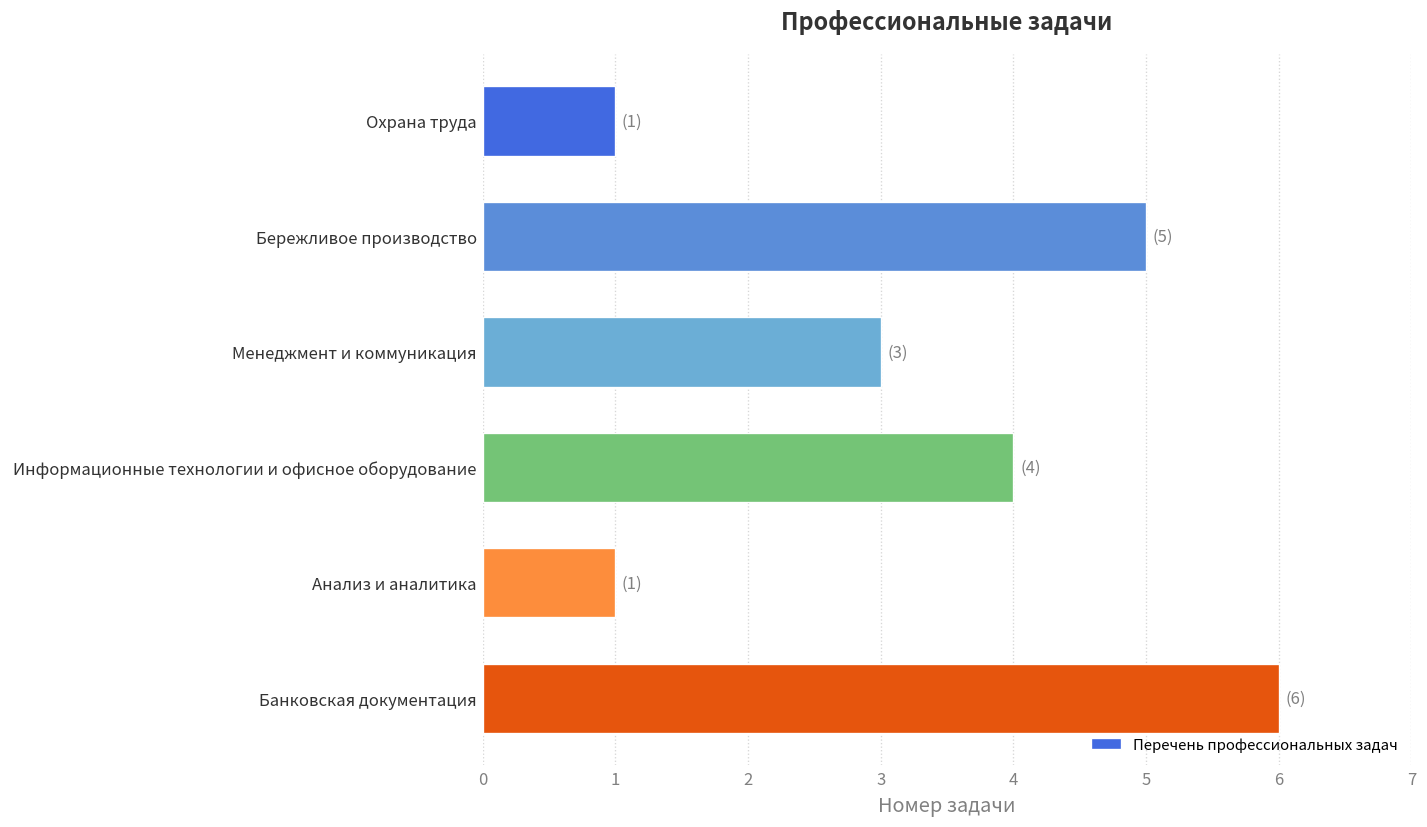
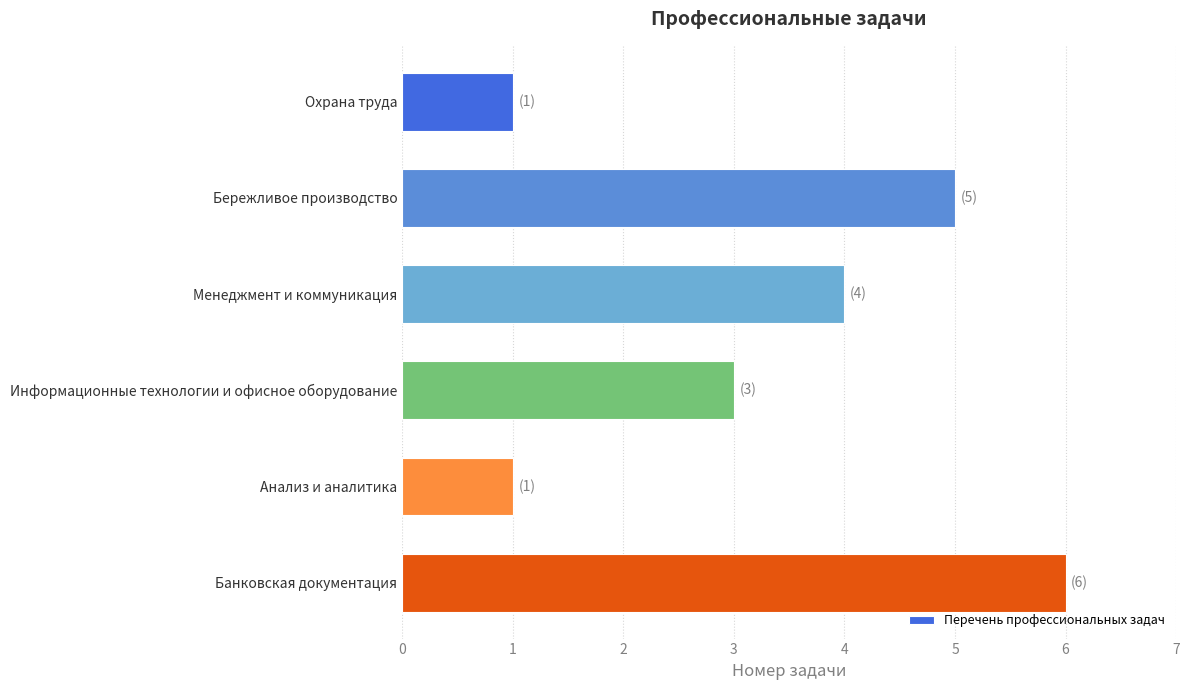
  {
    "Охрана труда": "(1)",
    "Бережливое производство": "(5)",
-   "Менеджмент и коммуникация": "(3)",
-   "Информационные технологии и офисное оборудование": "(4)",
+   "Менеджмент и коммуникация": "(4)",
+   "Информационные технологии и офисное оборудование": "(3)",
    "Анализ и аналитика": "(1)",
    "Банковская документация": "(6)"
  }
